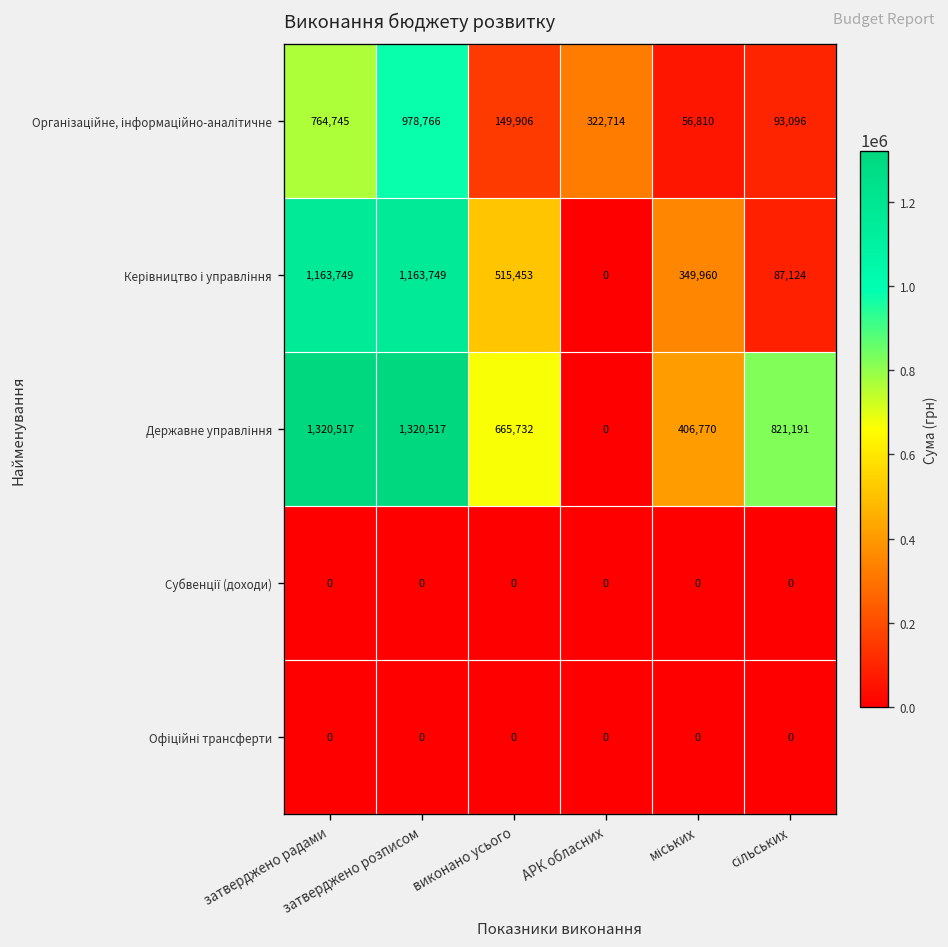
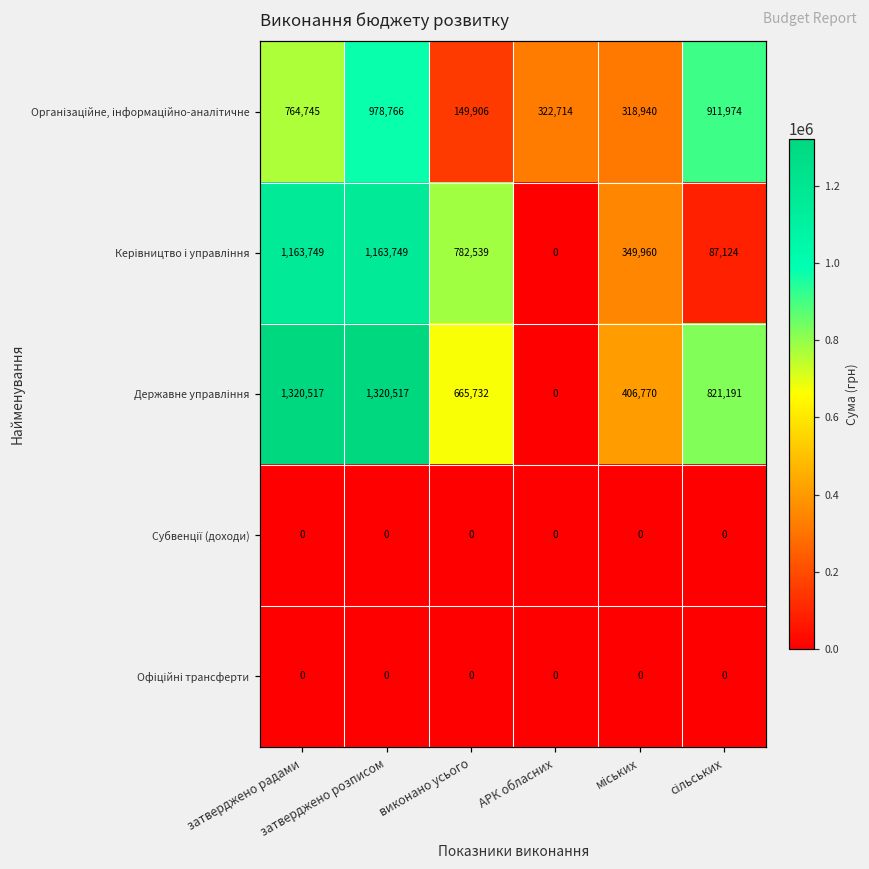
  {
    "Організаційне, інформаційно-аналітичне": {
      "затверджено радами": "764,745",
      "затверджено розписом": "978,766",
      "виконано усього": "149,906",
      "АРК обласних": "322,714",
-     "міських": "56,810",
-     "сільських": "93,096"
+     "міських": "318,940",
+     "сільських": "911,974"
    },
    "Керівництво і управління": {
      "затверджено радами": "1,163,749",
      "затверджено розписом": "1,163,749",
-     "виконано усього": "515,453",
+     "виконано усього": "782,539",
      "АРК обласних": "0",
      "міських": "349,960",
      "сільських": "87,124"
    },
    "Державне управління": {
      "затверджено радами": "1,320,517",
      "затверджено розписом": "1,320,517",
      "виконано усього": "665,732",
      "АРК обласних": "0",
      "міських": "406,770",
      "сільських": "821,191"
    },
    "Субвенції (доходи)": {
      "затверджено радами": "0",
      "затверджено розписом": "0",
      "виконано усього": "0",
      "АРК обласних": "0",
      "міських": "0",
      "сільських": "0"
    },
    "Офіційні трансферти": {
      "затверджено радами": "0",
      "затверджено розписом": "0",
      "виконано усього": "0",
      "АРК обласних": "0",
      "міських": "0",
      "сільських": "0"
    }
  }
